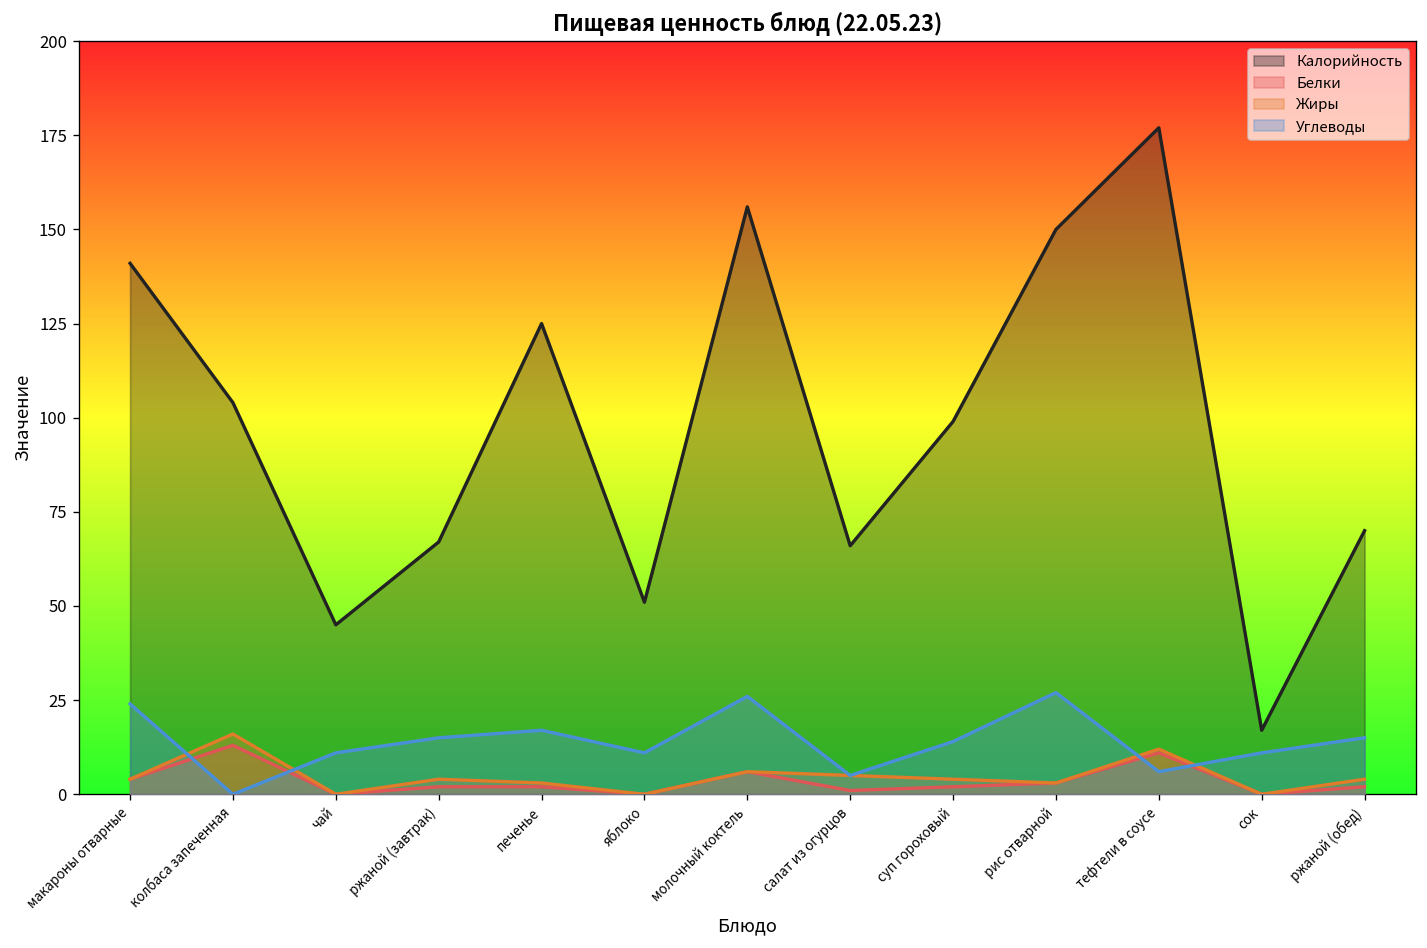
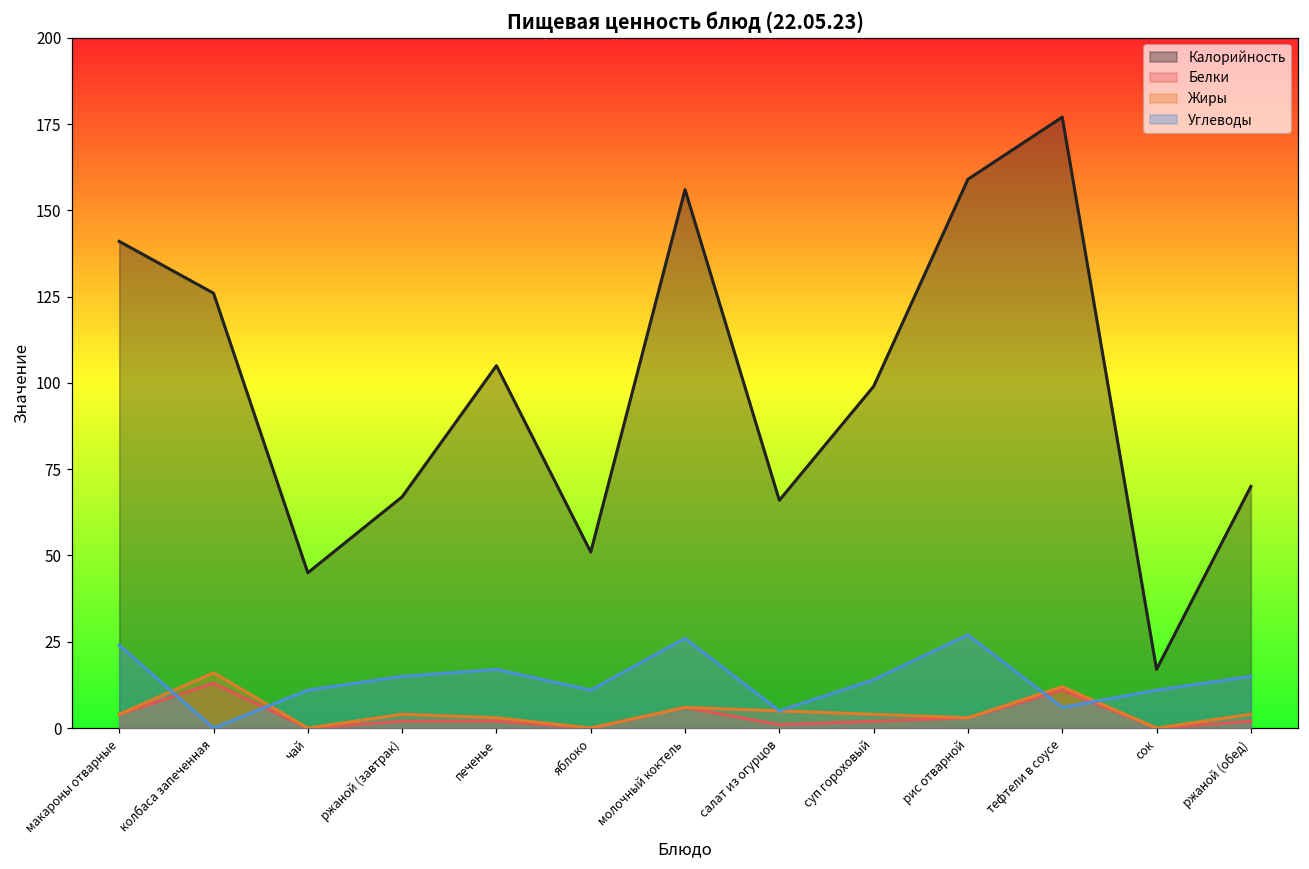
  {
    "Калорийность": {
      "макароны отварные": 141,
-     "колбаса запеченная": 104,
+     "колбаса запеченная": 126,
      "чай": 45,
      "ржаной (завтрак)": 67,
-     "печенье": 125,
+     "печенье": 105,
      "яблоко": 51,
      "молочный коктель": 156,
      "салат из огурцов": 66,
      "суп гороховый": 99,
-     "рис отварной": 150,
+     "рис отварной": 159,
      "тефтели в соусе": 177,
      "сок": 17,
      "ржаной (обед)": 70
    },
    "Углеводы": {
      "макароны отварные": 24,
      "колбаса запеченная": 0,
      "чай": 11,
      "ржаной (завтрак)": 15,
      "печенье": 17,
      "яблоко": 11,
      "молочный коктель": 26,
      "суп гороховый": 14,
      "рис отварной": 27,
      "тефтели в соусе": 6,
      "сок": 11,
      "ржаной (обед)": 15
    }
  }
